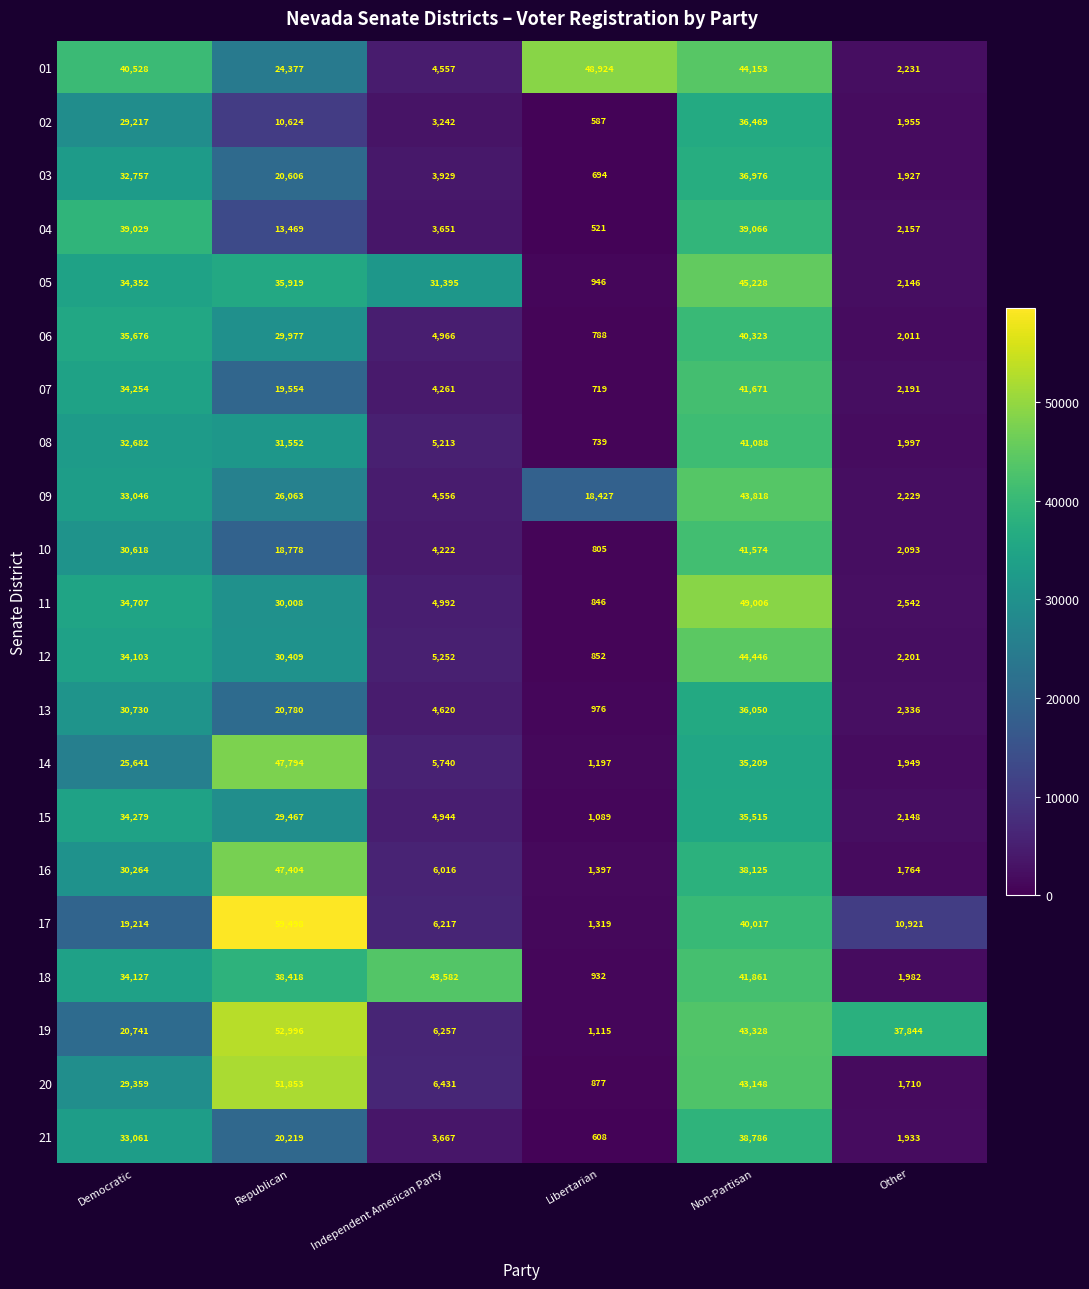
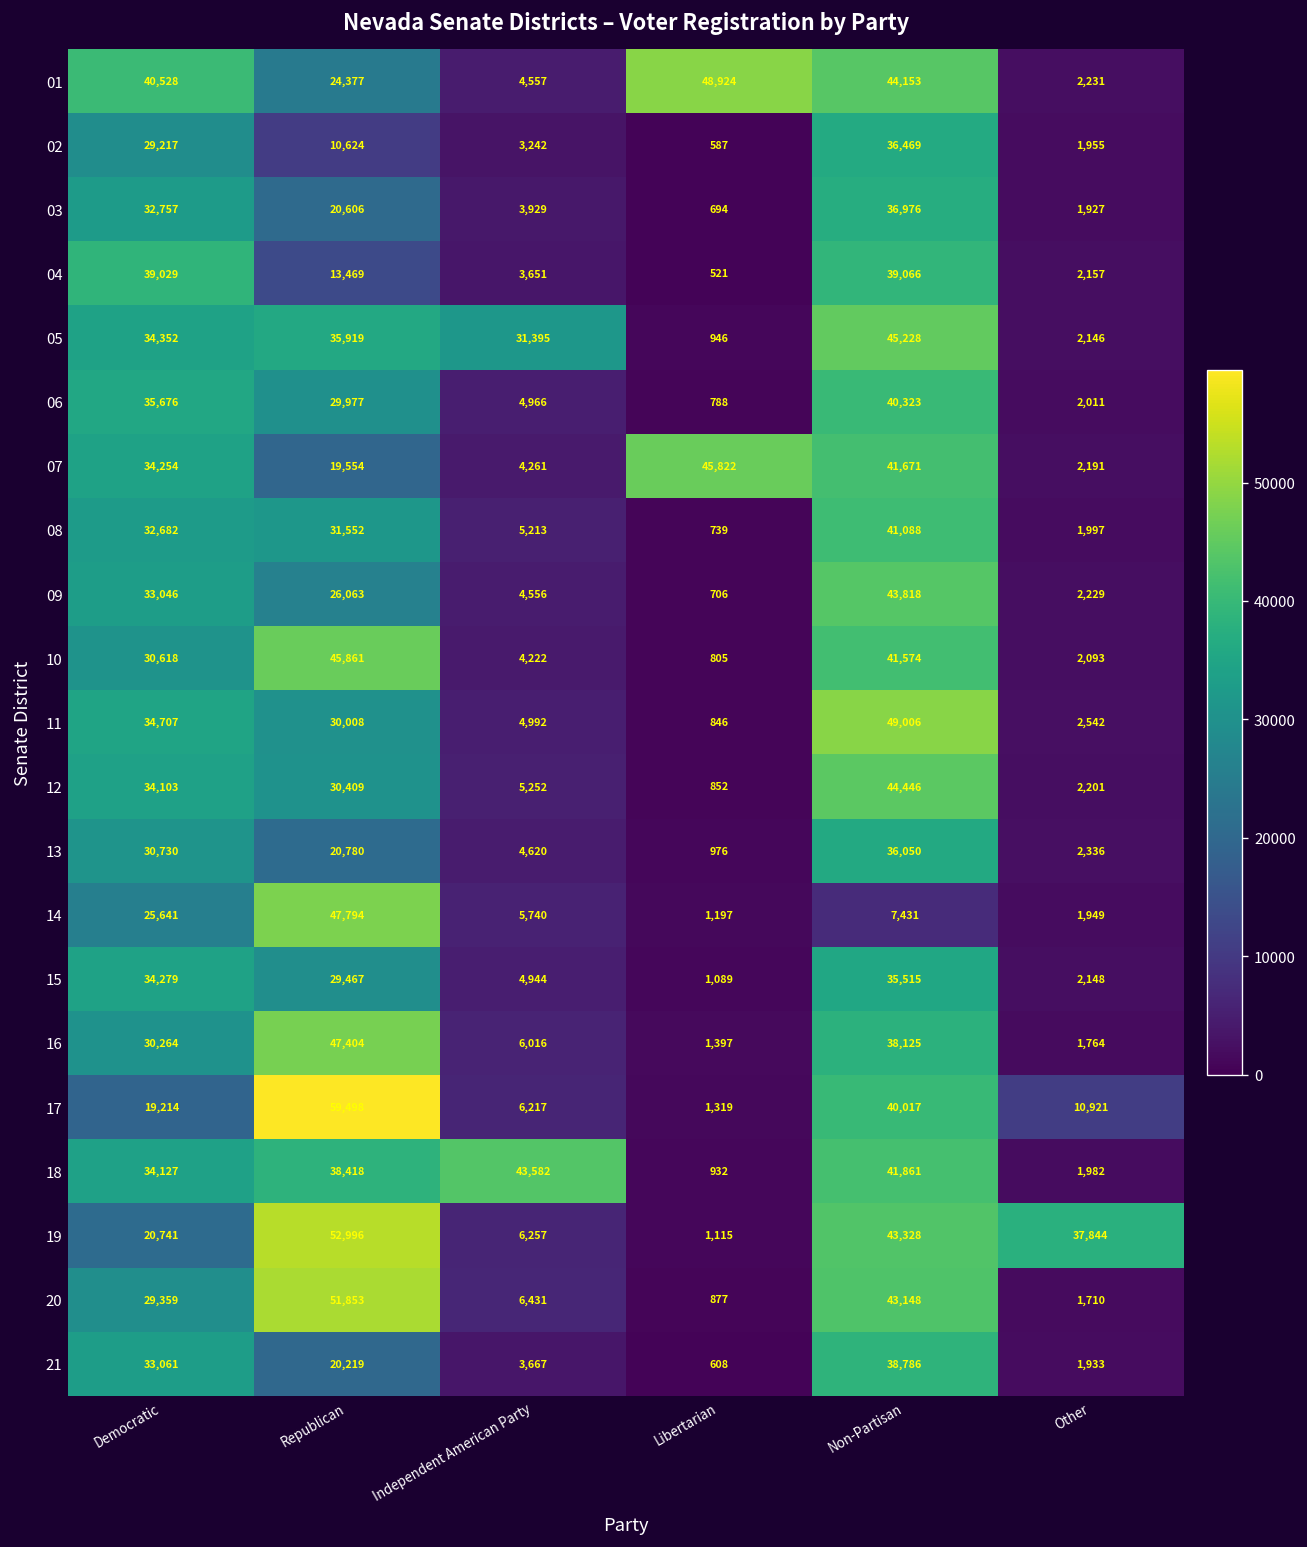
  {
    "01": {
      "Democratic": "40,528",
      "Republican": "24,377",
      "Independent American Party": "4,557",
      "Libertarian": "48,924",
      "Non-Partisan": "44,153",
      "Other": "2,231"
    },
    "02": {
      "Democratic": "29,217",
      "Republican": "10,624",
      "Independent American Party": "3,242",
      "Libertarian": "587",
      "Non-Partisan": "36,469",
      "Other": "1,955"
    },
    "03": {
      "Democratic": "32,757",
      "Republican": "20,606",
      "Independent American Party": "3,929",
      "Libertarian": "694",
      "Non-Partisan": "36,976",
      "Other": "1,927"
    },
    "04": {
      "Democratic": "39,029",
      "Republican": "13,469",
      "Independent American Party": "3,651",
      "Libertarian": "521",
      "Non-Partisan": "39,066",
      "Other": "2,157"
    },
    "05": {
      "Democratic": "34,352",
      "Republican": "35,919",
      "Independent American Party": "31,395",
      "Libertarian": "946",
      "Non-Partisan": "45,228",
      "Other": "2,146"
    },
    "06": {
      "Democratic": "35,676",
      "Republican": "29,977",
      "Independent American Party": "4,966",
      "Libertarian": "788",
      "Non-Partisan": "40,323",
      "Other": "2,011"
    },
    "07": {
      "Democratic": "34,254",
      "Republican": "19,554",
      "Independent American Party": "4,261",
-     "Libertarian": "719",
+     "Libertarian": "45,822",
      "Non-Partisan": "41,671",
      "Other": "2,191"
    },
    "08": {
      "Democratic": "32,682",
      "Republican": "31,552",
      "Independent American Party": "5,213",
      "Libertarian": "739",
      "Non-Partisan": "41,088",
      "Other": "1,997"
    },
    "09": {
      "Democratic": "33,046",
      "Republican": "26,063",
      "Independent American Party": "4,556",
-     "Libertarian": "18,427",
+     "Libertarian": "706",
      "Non-Partisan": "43,818",
      "Other": "2,229"
    },
    "10": {
      "Democratic": "30,618",
-     "Republican": "18,778",
+     "Republican": "45,861",
      "Independent American Party": "4,222",
      "Libertarian": "805",
      "Non-Partisan": "41,574",
      "Other": "2,093"
    },
    "11": {
      "Democratic": "34,707",
      "Republican": "30,008",
      "Independent American Party": "4,992",
      "Libertarian": "846",
      "Non-Partisan": "49,006",
      "Other": "2,542"
    },
    "12": {
      "Democratic": "34,103",
      "Republican": "30,409",
      "Independent American Party": "5,252",
      "Libertarian": "852",
      "Non-Partisan": "44,446",
      "Other": "2,201"
    },
    "13": {
      "Democratic": "30,730",
      "Republican": "20,780",
      "Independent American Party": "4,620",
      "Libertarian": "976",
      "Non-Partisan": "36,050",
      "Other": "2,336"
    },
    "14": {
      "Democratic": "25,641",
      "Republican": "47,794",
      "Independent American Party": "5,740",
      "Libertarian": "1,197",
-     "Non-Partisan": "35,209",
+     "Non-Partisan": "7,431",
      "Other": "1,949"
    },
    "15": {
      "Democratic": "34,279",
      "Republican": "29,467",
      "Independent American Party": "4,944",
      "Libertarian": "1,089",
      "Non-Partisan": "35,515",
      "Other": "2,148"
    },
    "16": {
      "Democratic": "30,264",
      "Republican": "47,404",
      "Independent American Party": "6,016",
      "Libertarian": "1,397",
      "Non-Partisan": "38,125",
      "Other": "1,764"
    },
    "17": {
      "Democratic": "19,214",
      "Independent American Party": "6,217",
      "Libertarian": "1,319",
      "Non-Partisan": "40,017",
      "Other": "10,921"
    },
    "18": {
      "Democratic": "34,127",
      "Republican": "38,418",
      "Independent American Party": "43,582",
      "Libertarian": "932",
      "Non-Partisan": "41,861",
      "Other": "1,982"
    },
    "19": {
      "Democratic": "20,741",
      "Republican": "52,996",
      "Independent American Party": "6,257",
      "Libertarian": "1,115",
      "Non-Partisan": "43,328",
      "Other": "37,844"
    },
    "20": {
      "Democratic": "29,359",
      "Republican": "51,853",
      "Independent American Party": "6,431",
      "Libertarian": "877",
      "Non-Partisan": "43,148",
      "Other": "1,710"
    },
    "21": {
      "Democratic": "33,061",
      "Republican": "20,219",
      "Independent American Party": "3,667",
      "Libertarian": "608",
      "Non-Partisan": "38,786",
      "Other": "1,933"
    }
  }
